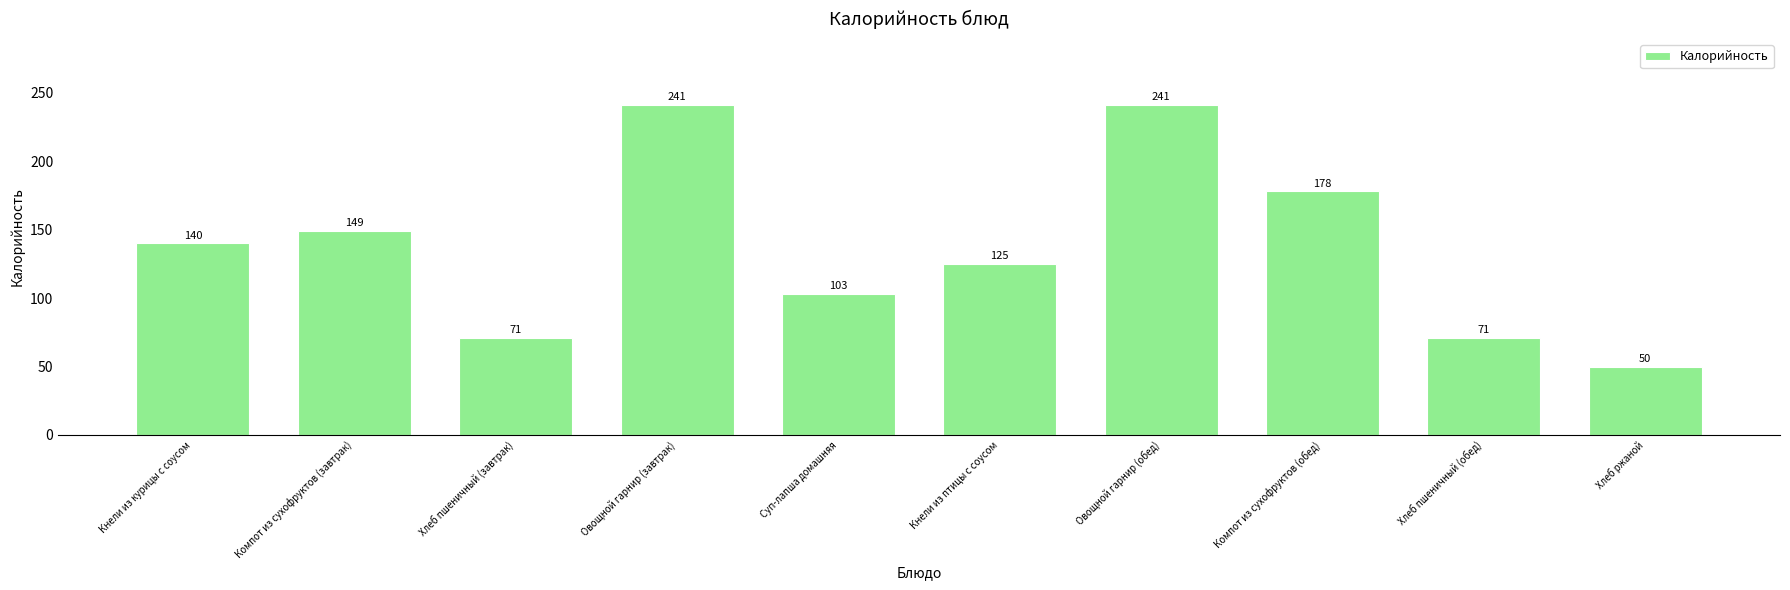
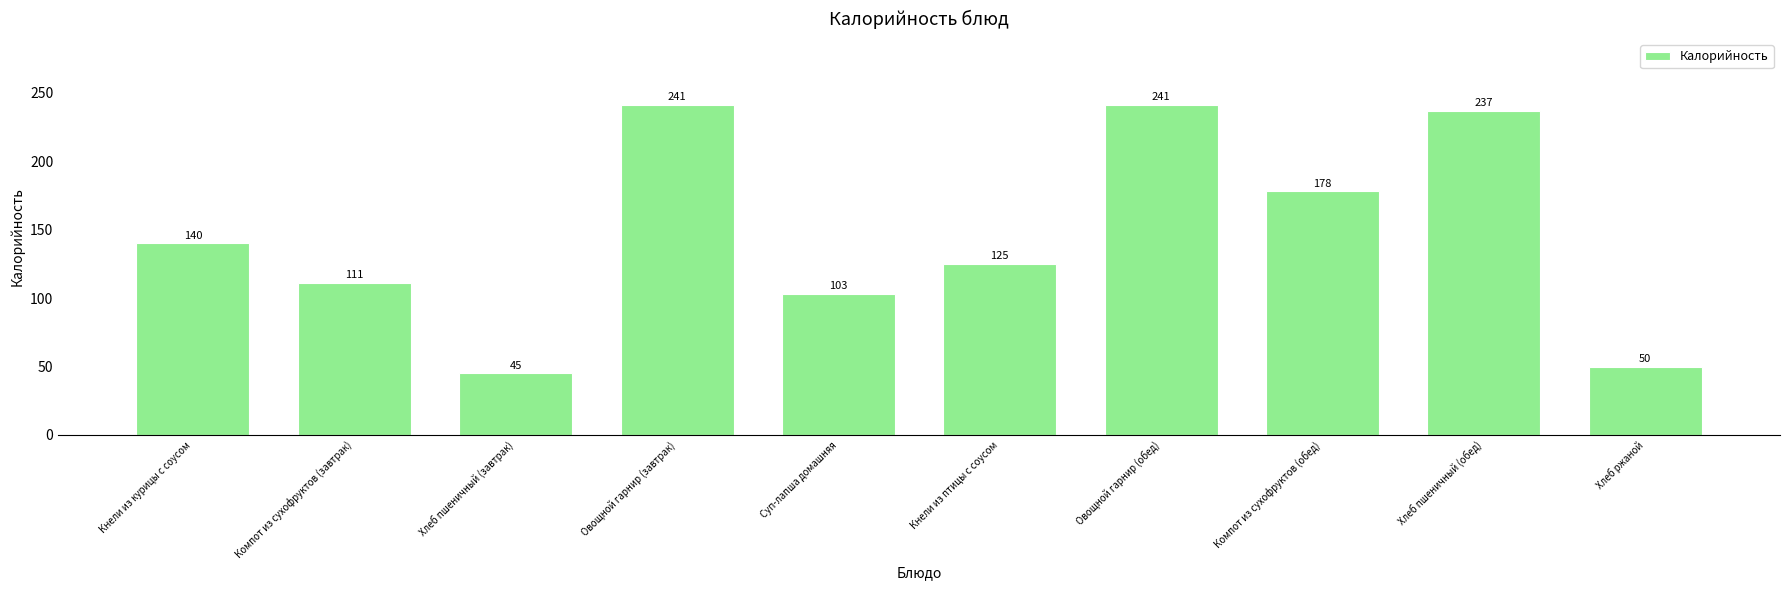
  {
    "Кнели из курицы с соусом": 140,
-   "Компот из сухофруктов (завтрак)": 149,
-   "Хлеб пшеничный (завтрак)": 71,
+   "Компот из сухофруктов (завтрак)": 111,
+   "Хлеб пшеничный (завтрак)": 45,
    "Овощной гарнир (завтрак)": 241,
    "Суп-лапша домашняя": 103,
    "Кнели из птицы с соусом": 125,
    "Овощной гарнир (обед)": 241,
    "Компот из сухофруктов (обед)": 178,
-   "Хлеб пшеничный (обед)": 71,
+   "Хлеб пшеничный (обед)": 237,
    "Хлеб ржаной": 50
  }
